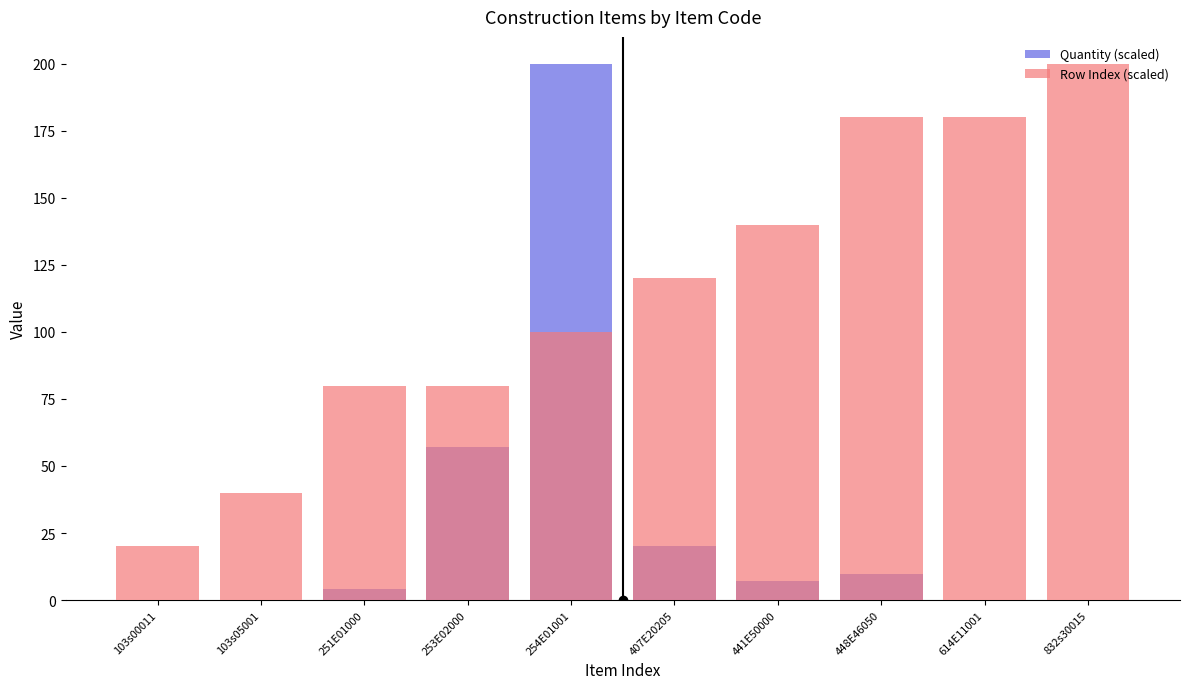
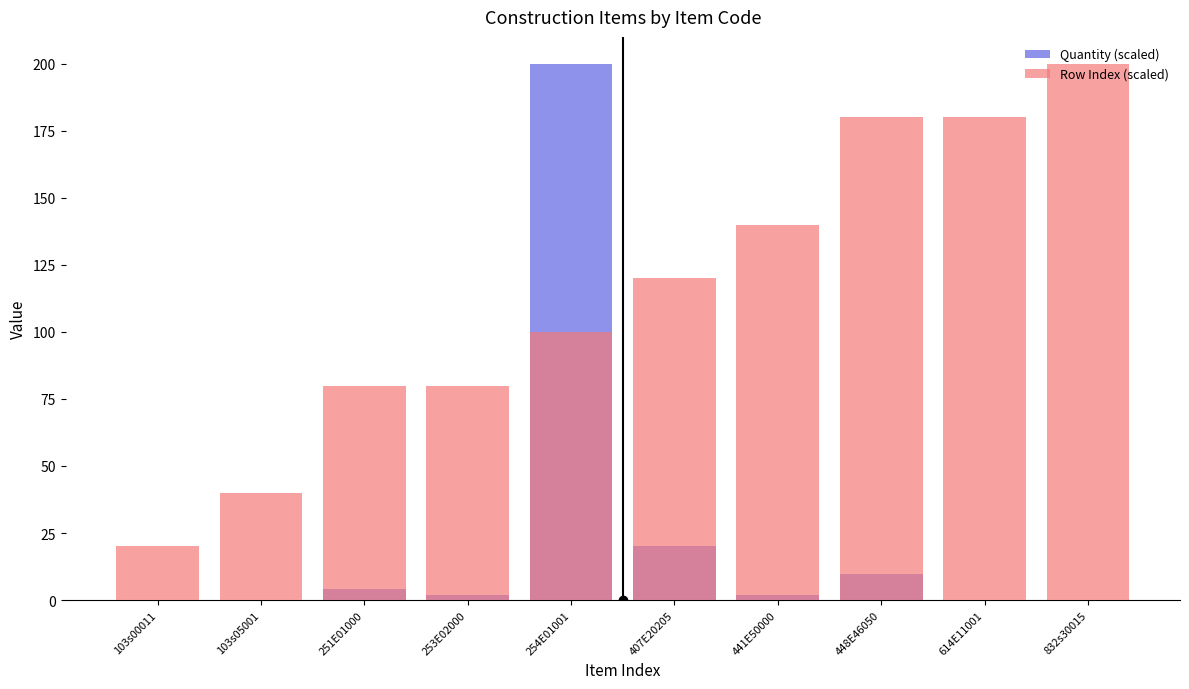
  {
    "Quantity (scaled)": {
-     "253E02000": 57,
+     "253E02000": 2,
      "254E01001": 200,
-     "441E50000": 7
+     "441E50000": 2
    },
    "Row Index (scaled)": {
      "103s00011": 20,
      "103s05001": 40,
      "251E01000": 80,
      "253E02000": 80,
      "407E20205": 120,
      "441E50000": 140,
      "448E46050": 180,
      "614E11001": 180,
      "832s30015": 200
    }
  }
